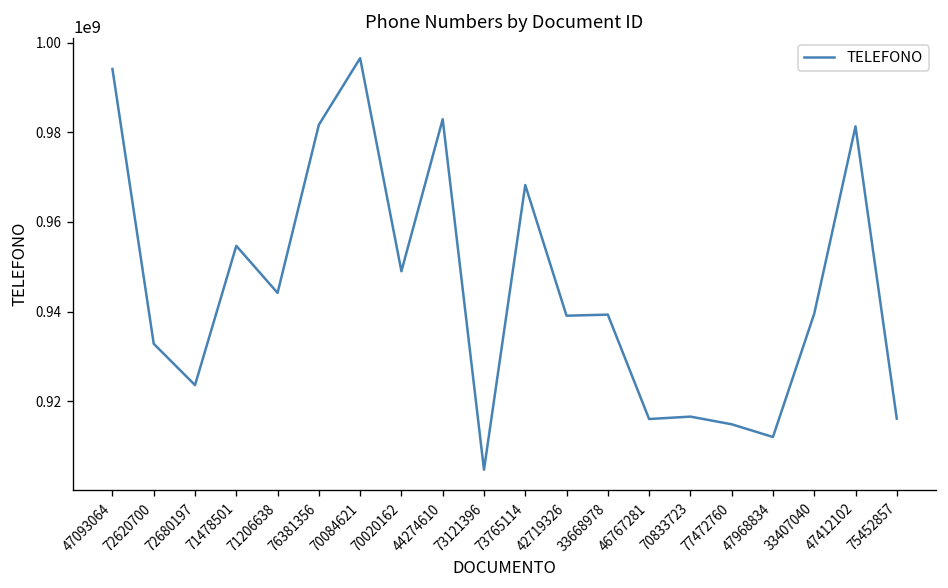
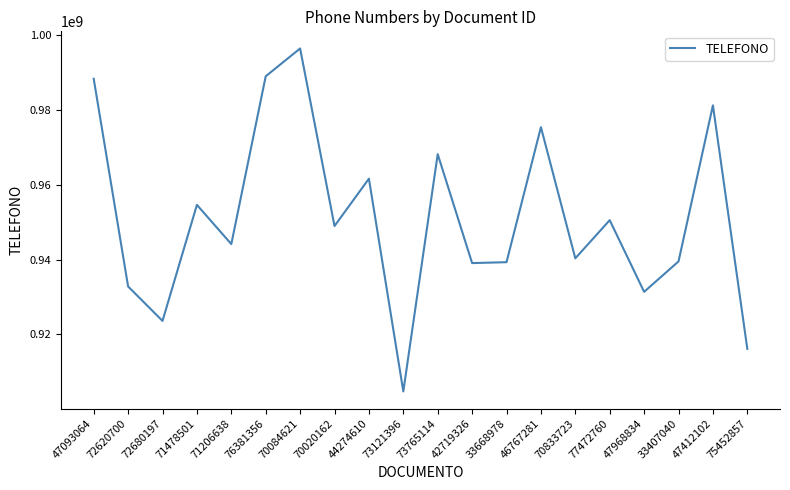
  {
-   "47093064": 994000000,
+   "47093064": 988000000,
    "72620700": 933000000,
    "72680197": 924000000,
    "71478501": 955000000,
    "71206638": 944000000,
-   "76381356": 982000000,
+   "76381356": 989000000,
    "70084621": 997000000,
    "70020162": 949000000,
-   "44274610": 983000000,
+   "44274610": 962000000,
    "73121396": 905000000,
    "73765114": 968000000,
    "42719326": 939000000,
    "33668978": 939000000,
-   "46767281": 916000000,
-   "70833723": 917000000,
-   "77472760": 915000000,
-   "47968834": 912000000,
+   "46767281": 975000000,
+   "70833723": 940000000,
+   "77472760": 951000000,
+   "47968834": 931000000,
    "33407040": 940000000,
    "47412102": 981000000,
    "75452857": 916000000
  }
